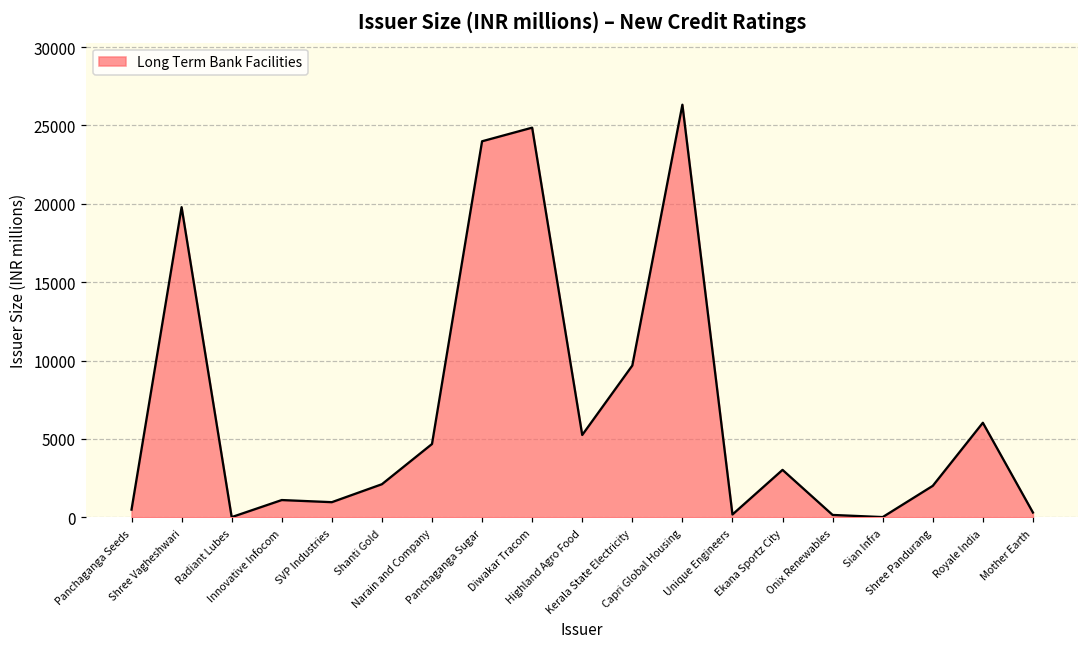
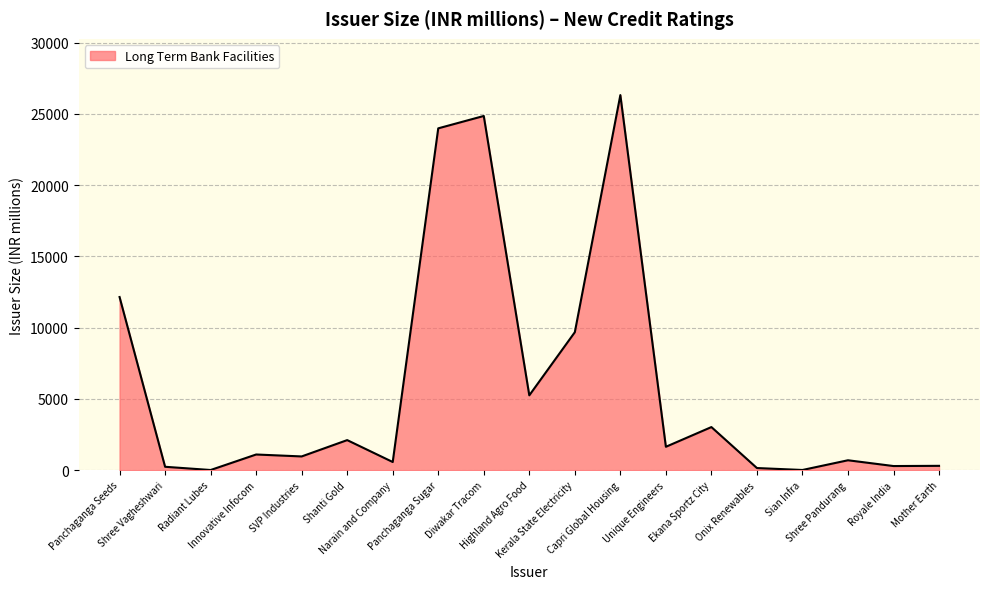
  {
-   "Panchaganga Seeds": 500,
-   "Shree Vagheshwari": 19800,
+   "Panchaganga Seeds": 12200,
+   "Shree Vagheshwari": 200,
    "Radiant Lubes": 0,
    "Innovative Infocom": 1100,
    "SVP Industries": 1000,
    "Shanti Gold": 2100,
-   "Narain and Company": 4700,
+   "Narain and Company": 600,
    "Panchaganga Sugar": 24000,
    "Diwakar Tracom": 24900,
    "Highland Agro Food": 5300,
    "Kerala State Electricity": 9700,
    "Capri Global Housing": 26300,
-   "Unique Engineers": 200,
+   "Unique Engineers": 1600,
    "Ekana Sportz City": 3000,
    "Onix Renewables": 100,
    "Sian Infra": 0,
-   "Shree Pandurang": 2000,
-   "Royale India": 6000,
+   "Shree Pandurang": 700,
+   "Royale India": 300,
    "Mother Earth": 300
  }
